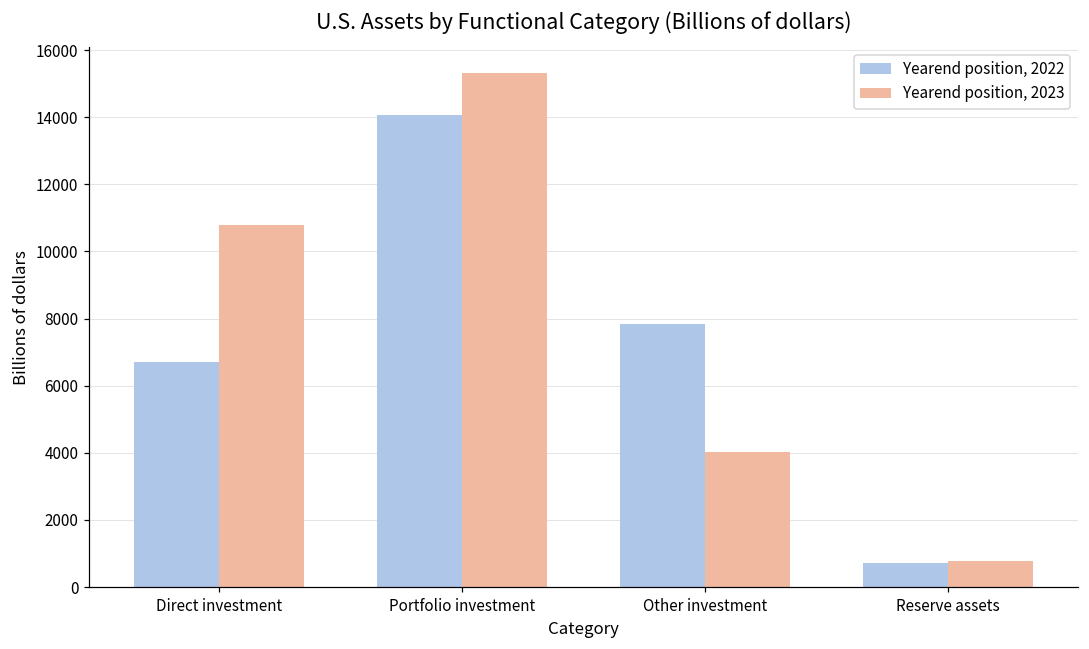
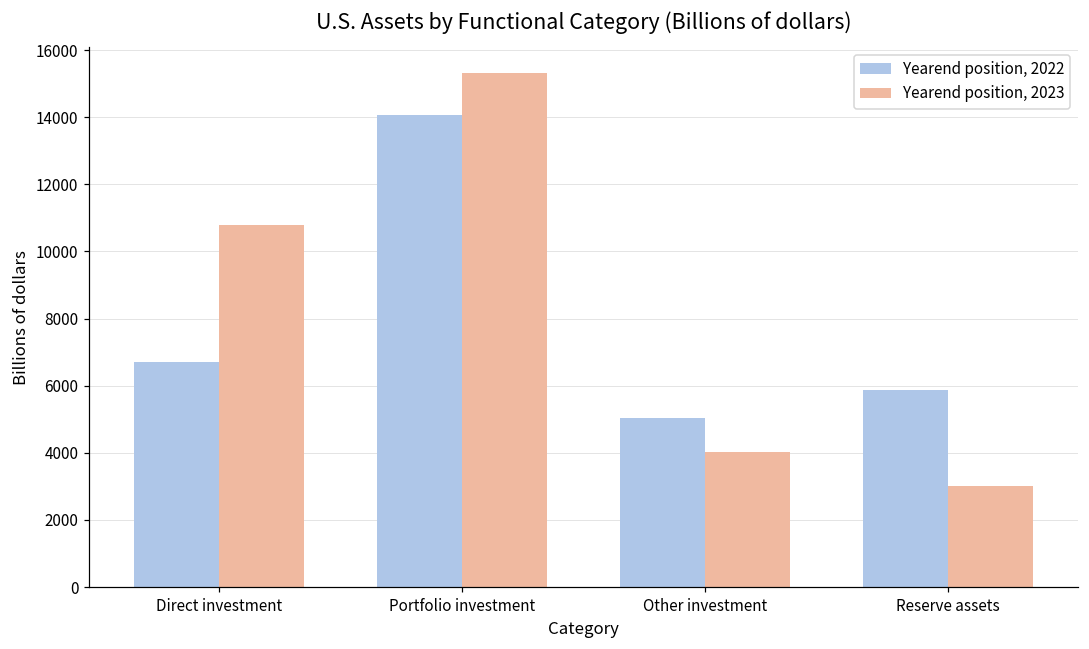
  {
    "Yearend position, 2022": {
      "Direct investment": 6700,
      "Portfolio investment": 14100,
-     "Other investment": 7800,
-     "Reserve assets": 700
+     "Other investment": 5000,
+     "Reserve assets": 5900
    },
    "Yearend position, 2023": {
      "Direct investment": 10800,
      "Portfolio investment": 15300,
      "Other investment": 4000,
-     "Reserve assets": 800
+     "Reserve assets": 3000
    }
  }
